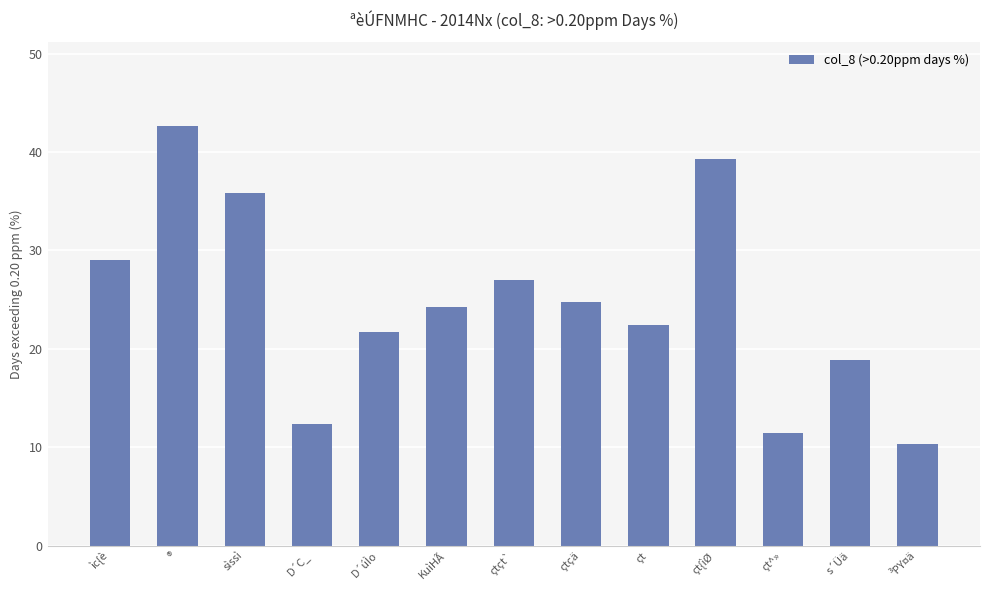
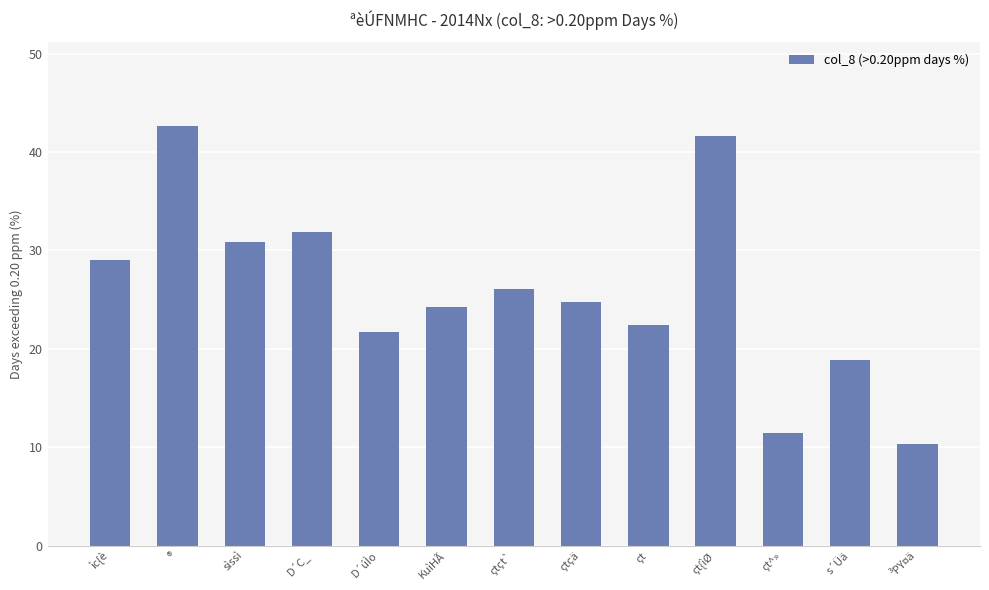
  {
    "ìc{è": 29,
    "®": 43,
-   "sìssì": 36,
-   "D´C_": 12,
+   "sìssì": 31,
+   "D´C_": 32,
    "D´úÌo": 22,
    "KuìHÃ": 24,
-   "çtçt`": 27,
+   "çtçt`": 26,
    "çtçä": 25,
    "çt": 22,
-   "çt{ìØ": 39,
+   "çt{ìØ": 42,
    "çt^»": 11,
    "s´Üä": 19,
    "³PY¤ä": 10
  }
